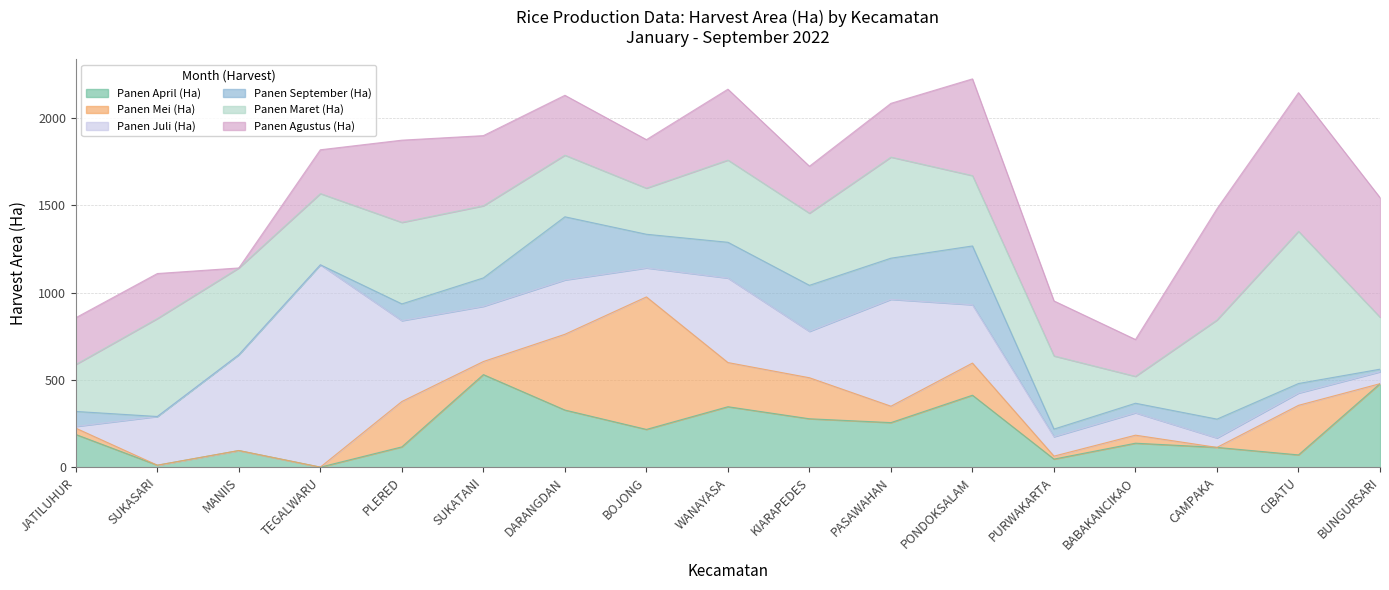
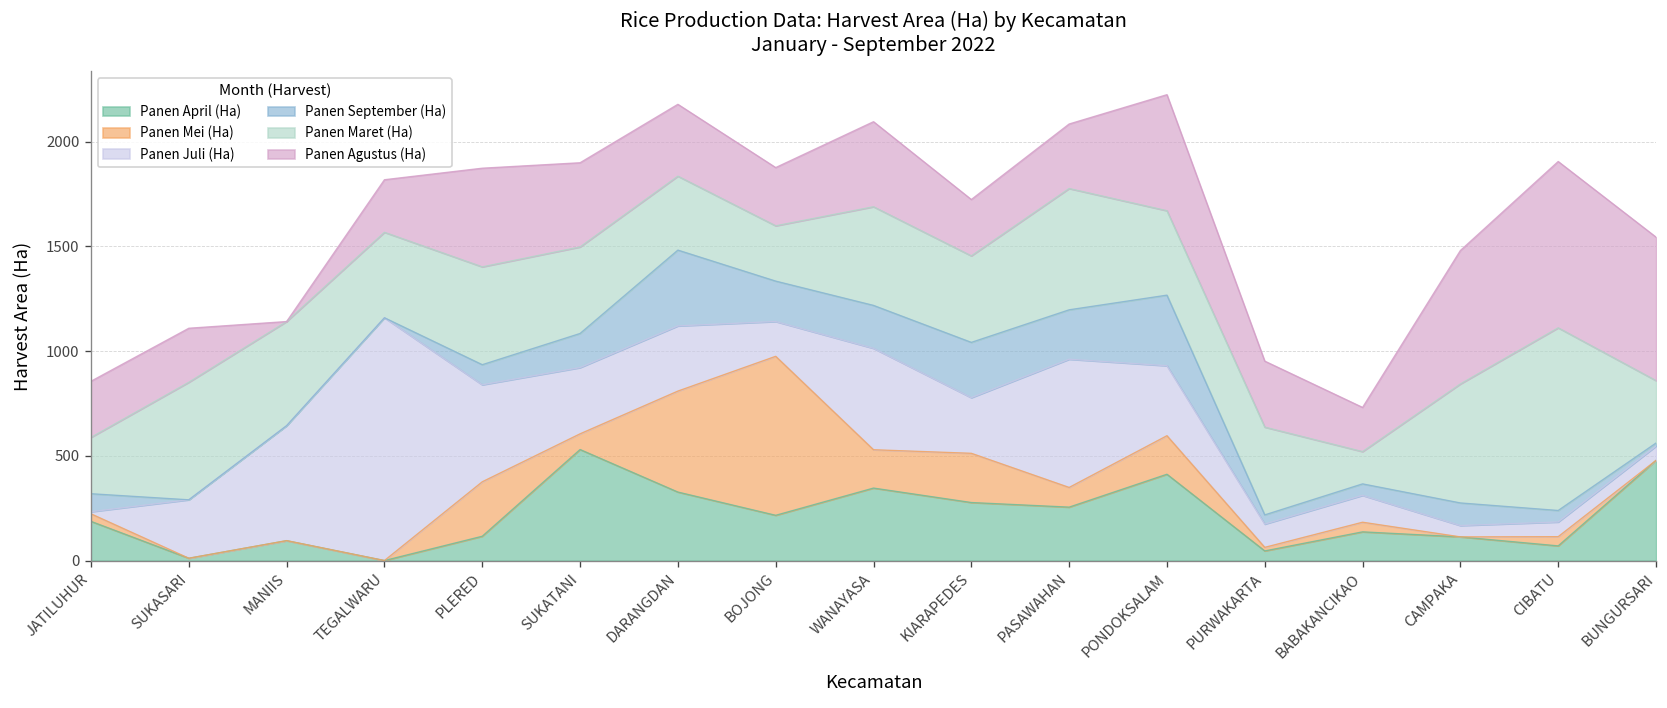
  {
    "Panen Mei (Ha)": {
      "PLERED": 260,
      "SUKATANI": 80,
-     "DARANGDAN": 430,
+     "DARANGDAN": 480,
      "BOJONG": 760,
-     "WANAYASA": 250,
+     "WANAYASA": 180,
      "KIARAPEDES": 240,
      "PASAWAHAN": 90,
      "PONDOKSALAM": 180,
      "PURWAKARTA": 20,
      "BABAKANCIKAO": 50,
-     "CIBATU": 280
+     "CIBATU": 40
    }
  }
